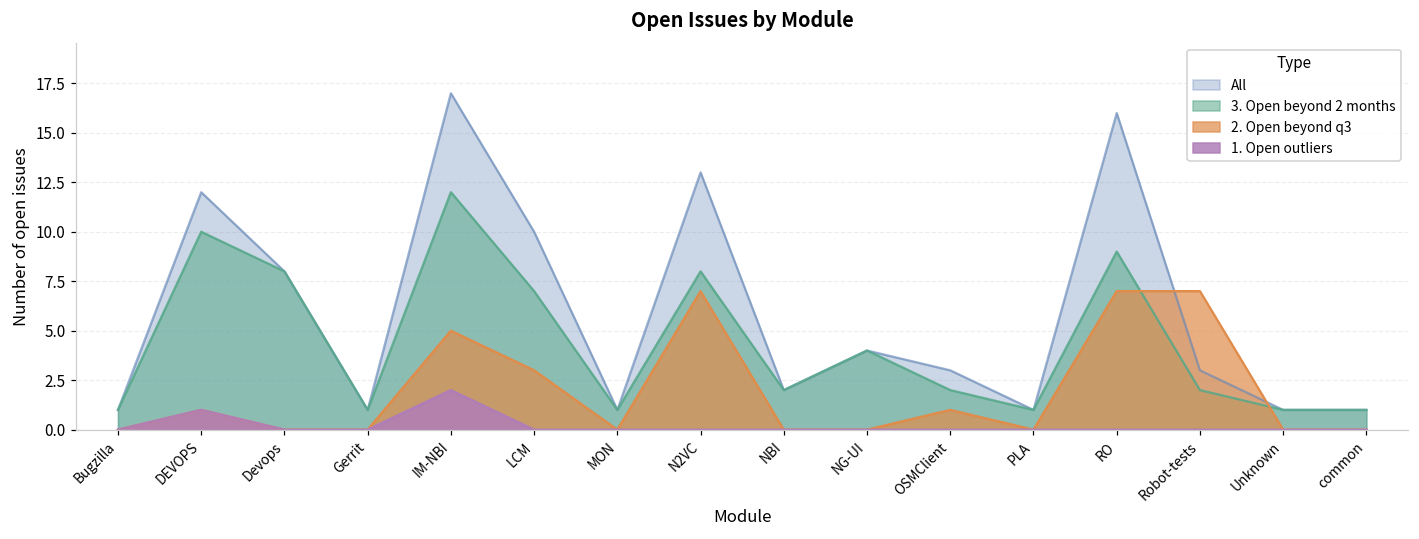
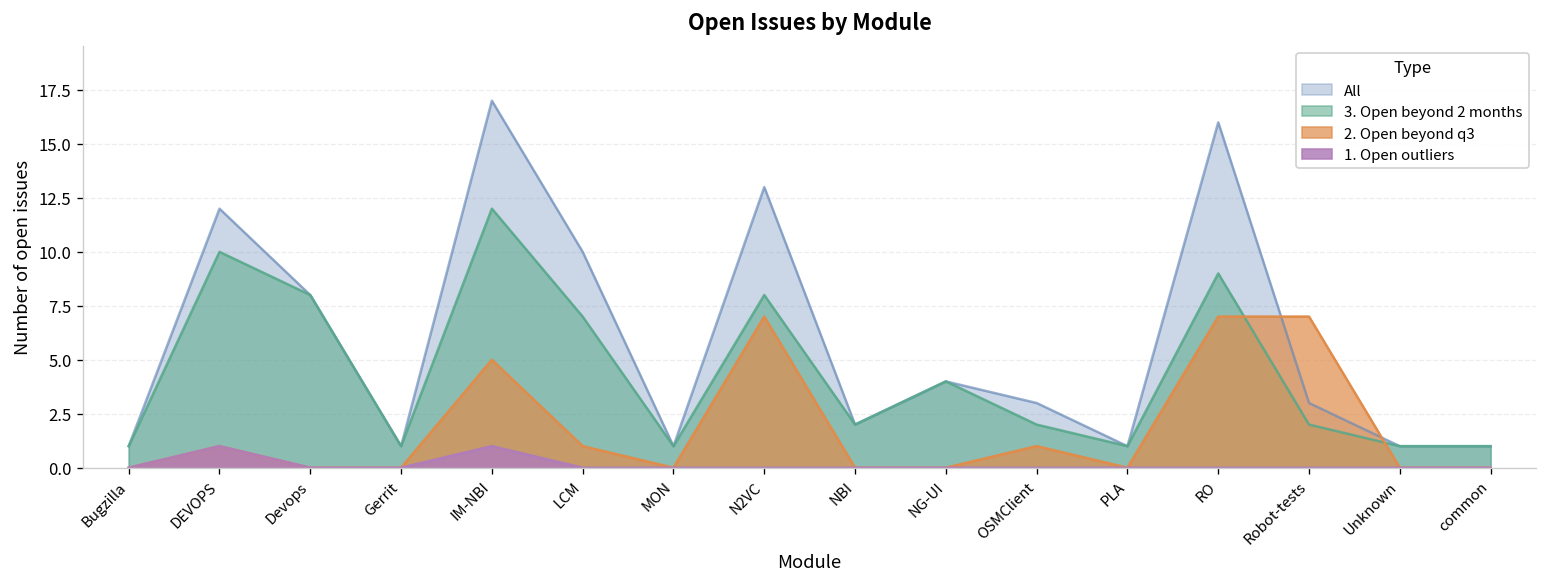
  {
    "2. Open beyond q3": {
      "IM-NBI": 5,
-     "LCM": 3,
+     "LCM": 1,
      "N2VC": 7,
      "OSMClient": 1,
      "RO": 7,
      "Robot-tests": 7
    },
    "1. Open outliers": {
-     "IM-NBI": 2,
+     "IM-NBI": 1,
      "LCM": 0,
      "N2VC": 0,
      "OSMClient": 0,
      "RO": 0,
      "Robot-tests": 0
    }
  }
